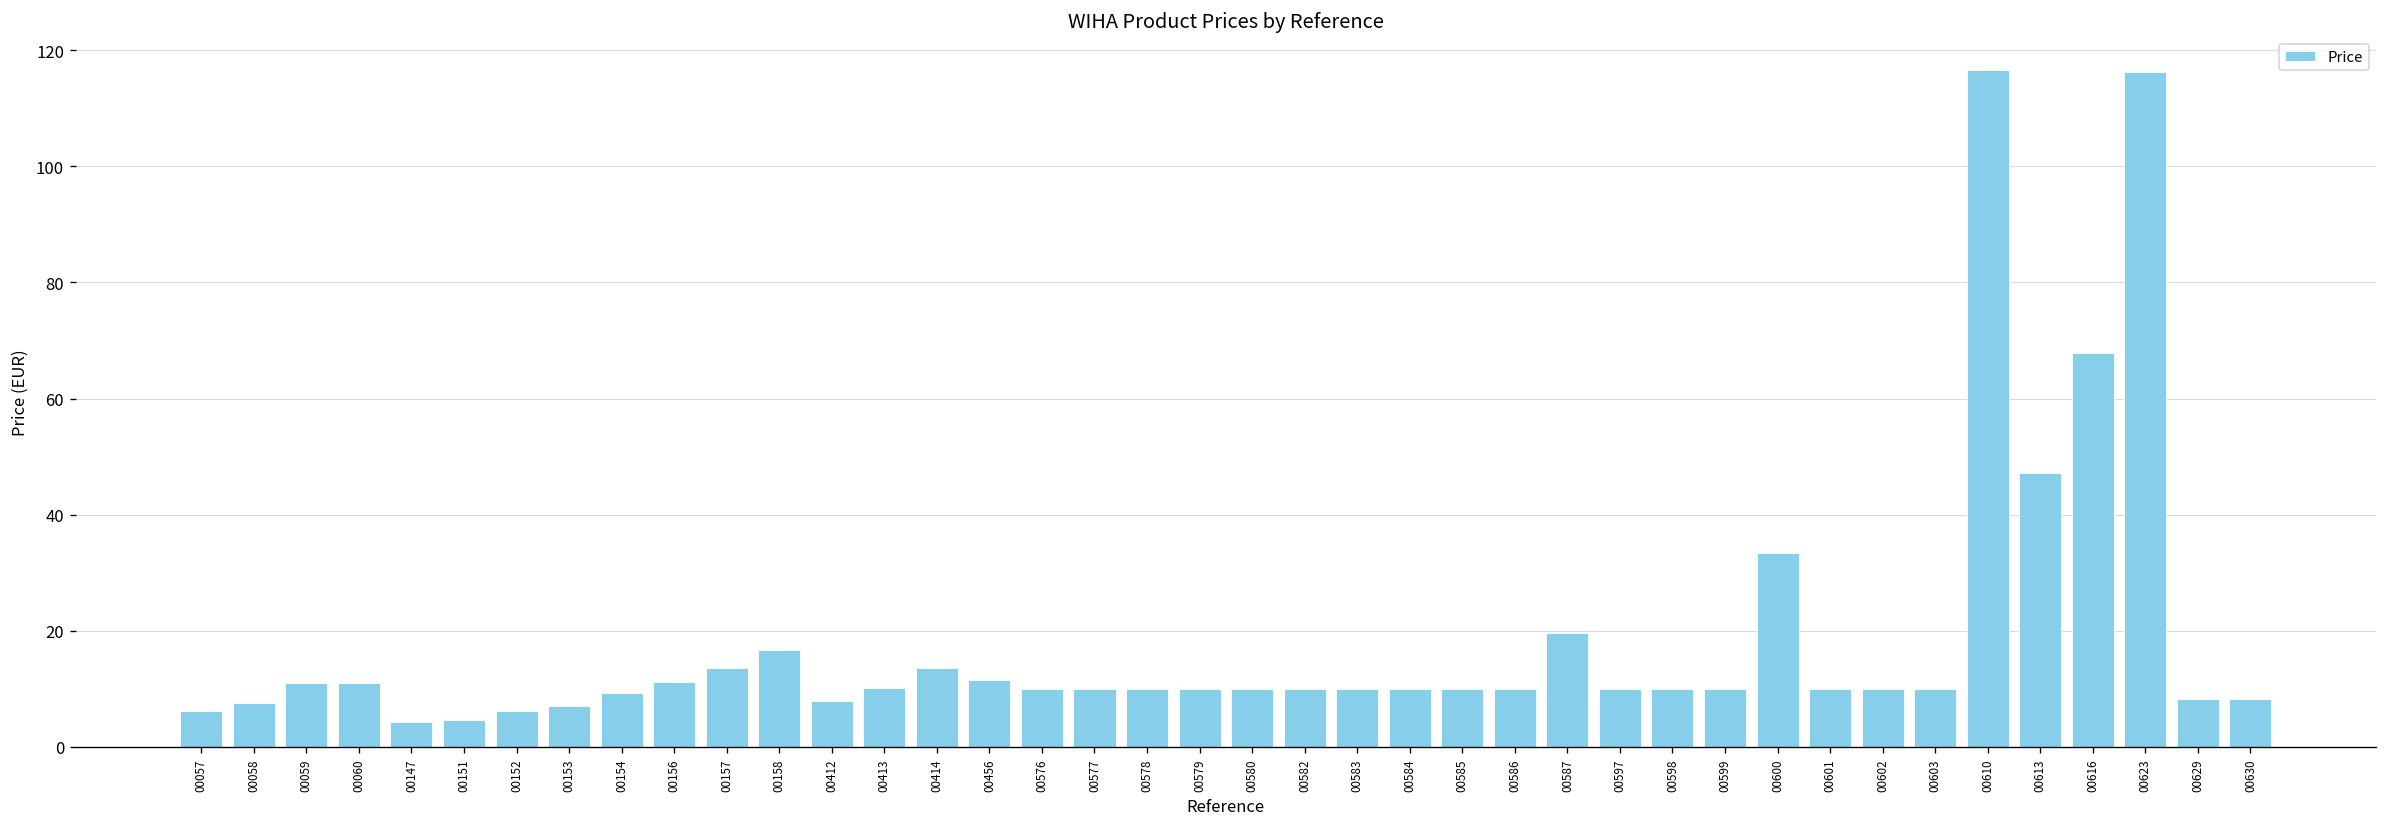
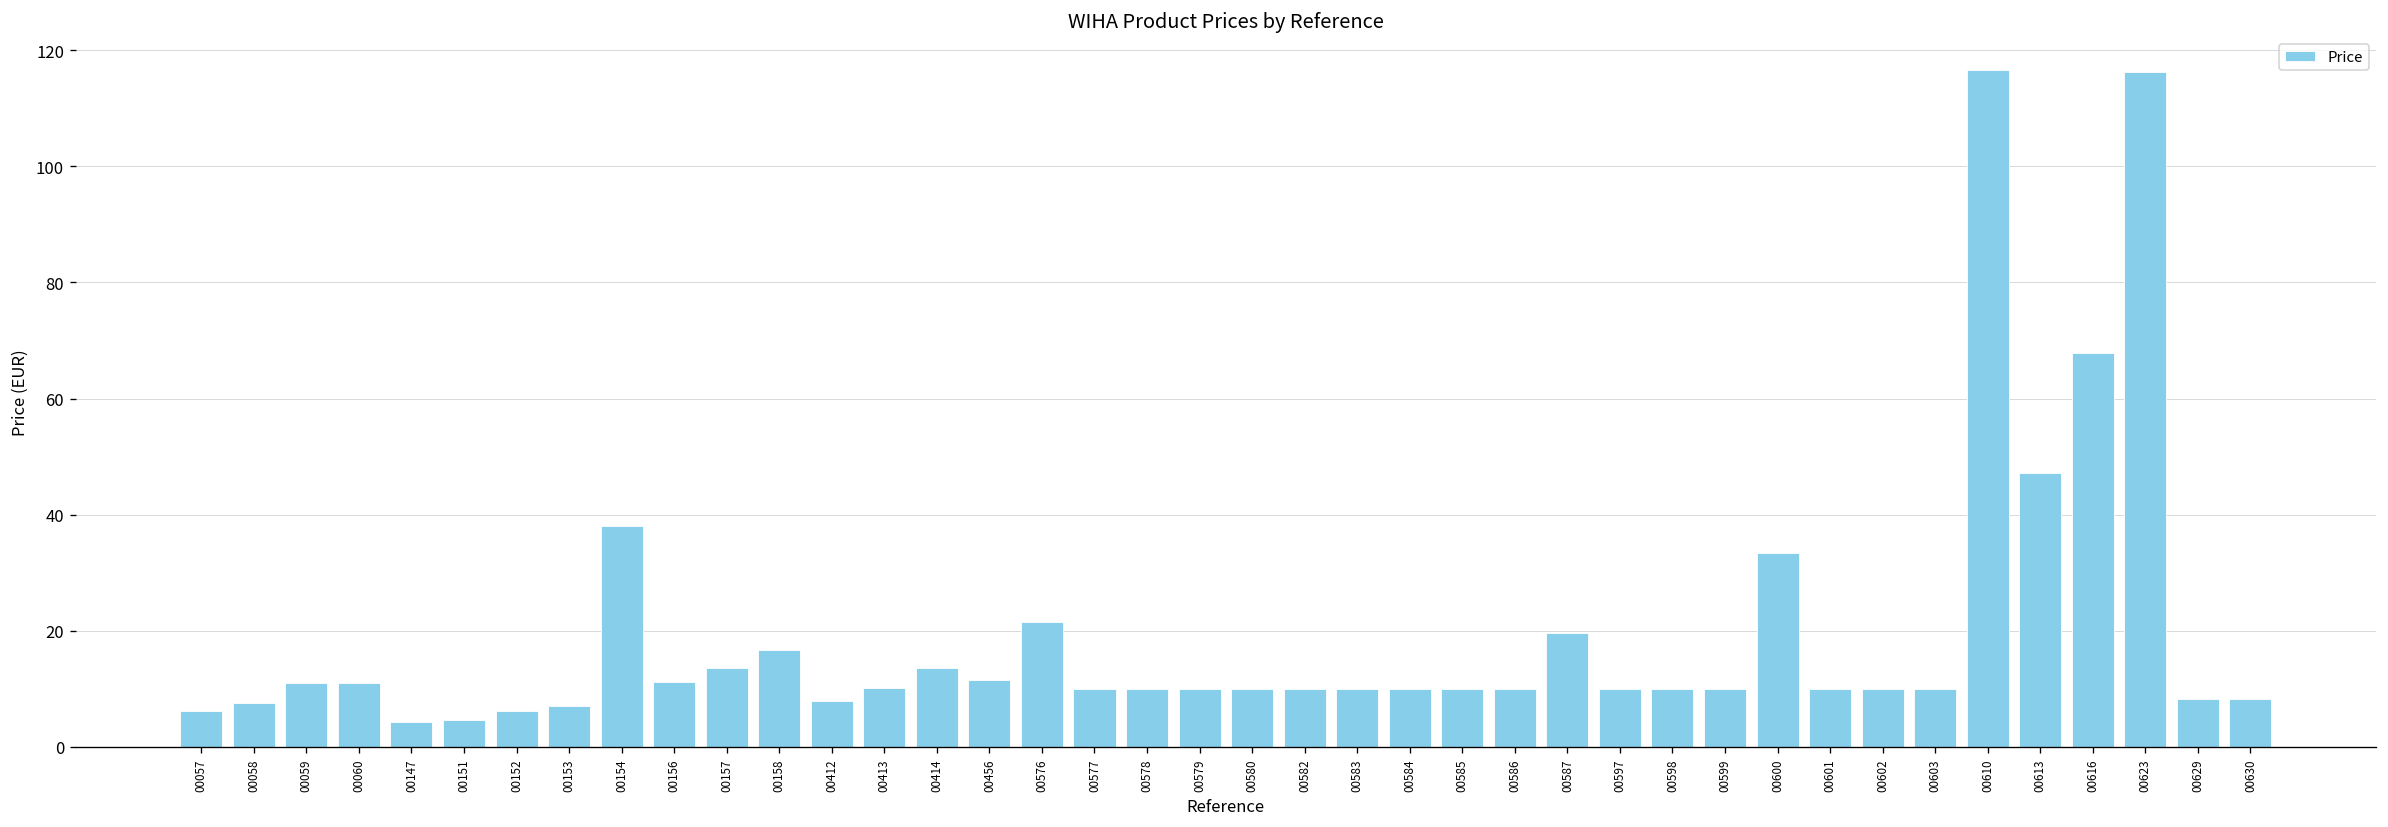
  {
    "00057": 6,
    "00058": 8,
    "00059": 11,
    "00060": 11,
    "00147": 4,
    "00151": 5,
    "00152": 6,
    "00153": 7,
-   "00154": 9,
+   "00154": 38,
    "00156": 11,
    "00157": 14,
    "00158": 17,
    "00412": 8,
    "00413": 10,
    "00414": 14,
    "00456": 12,
-   "00576": 10,
+   "00576": 22,
    "00577": 10,
    "00578": 10,
    "00579": 10,
    "00580": 10,
    "00582": 10,
    "00583": 10,
    "00584": 10,
    "00585": 10,
    "00586": 10,
    "00587": 20,
    "00597": 10,
    "00598": 10,
    "00599": 10,
    "00600": 33,
    "00601": 10,
    "00602": 10,
    "00603": 10,
    "00610": 117,
    "00613": 47,
    "00616": 68,
    "00623": 116,
    "00629": 8,
    "00630": 8
  }
